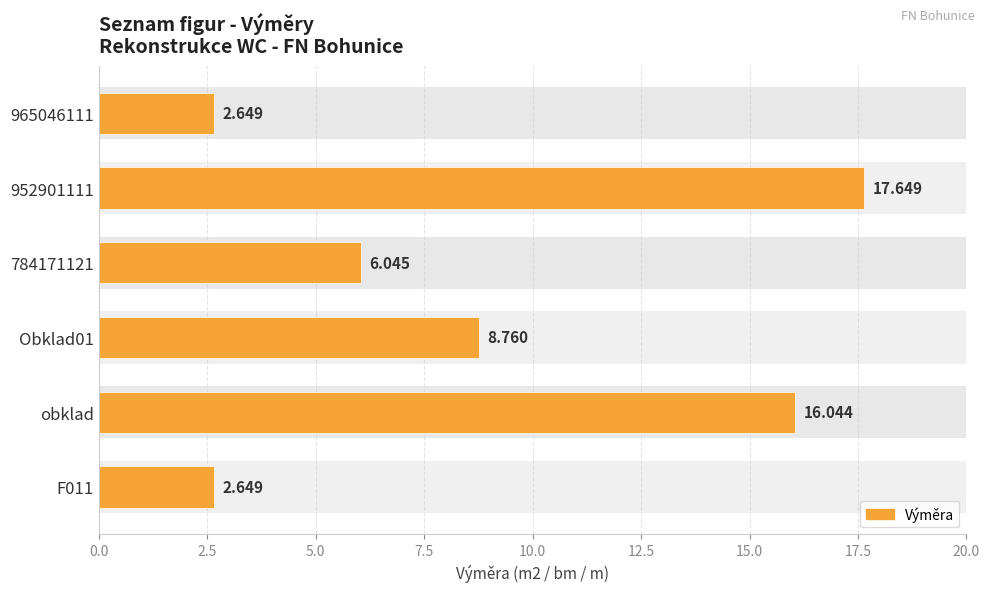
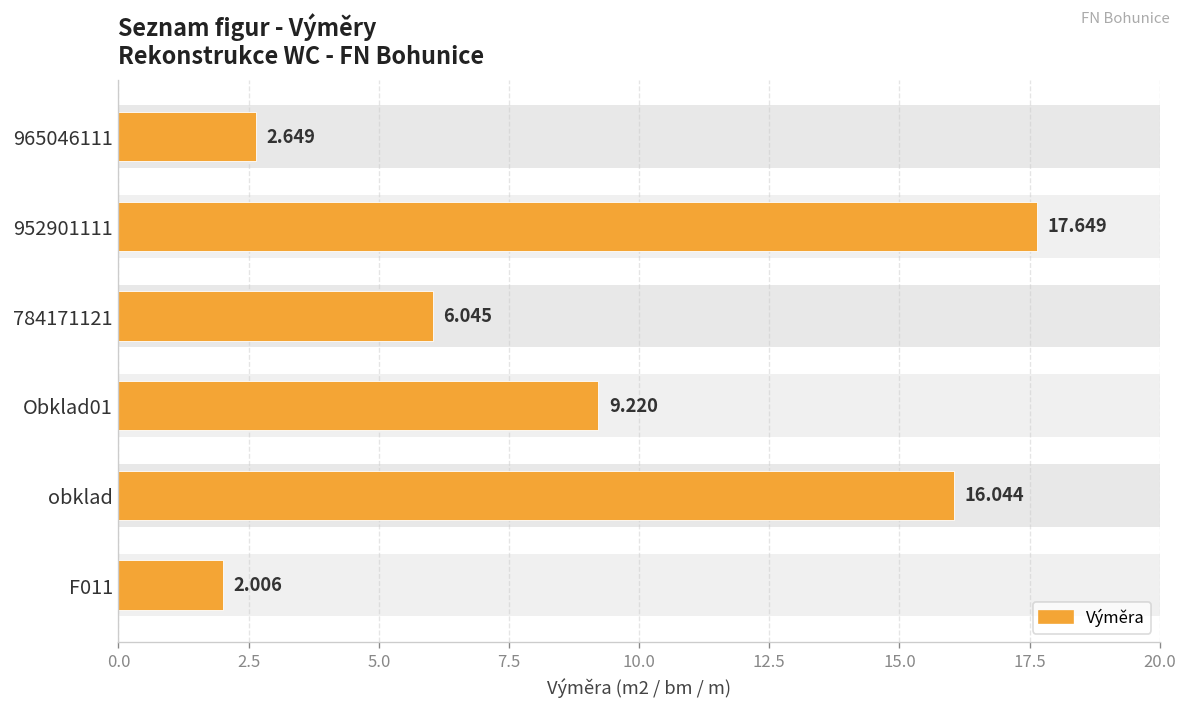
  {
    "Výměra": {
-     "Obklad01": 8.760,
-     "F011": 2.649
+     "Obklad01": 9.220,
+     "F011": 2.006
    }
  }
